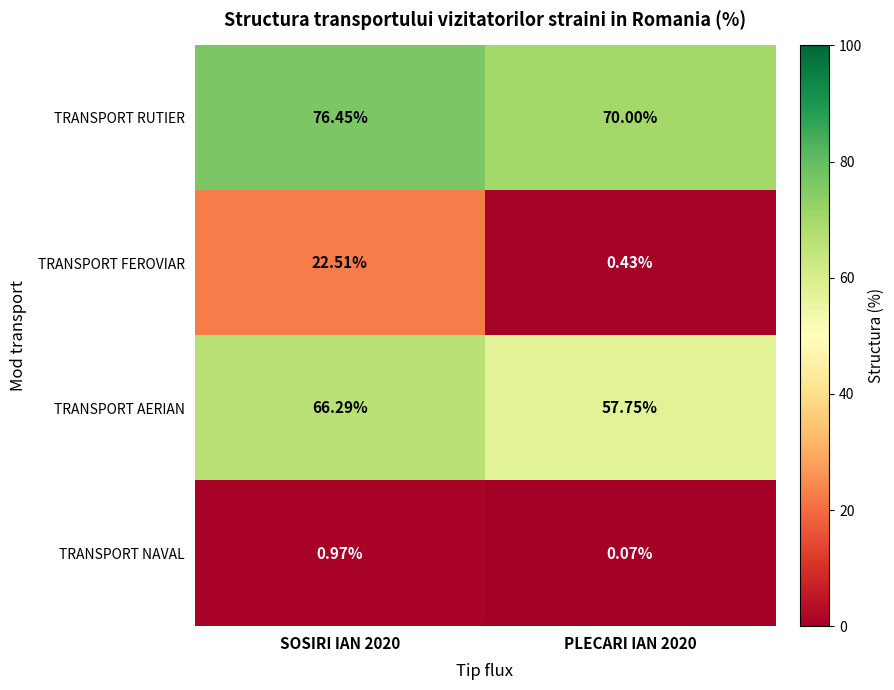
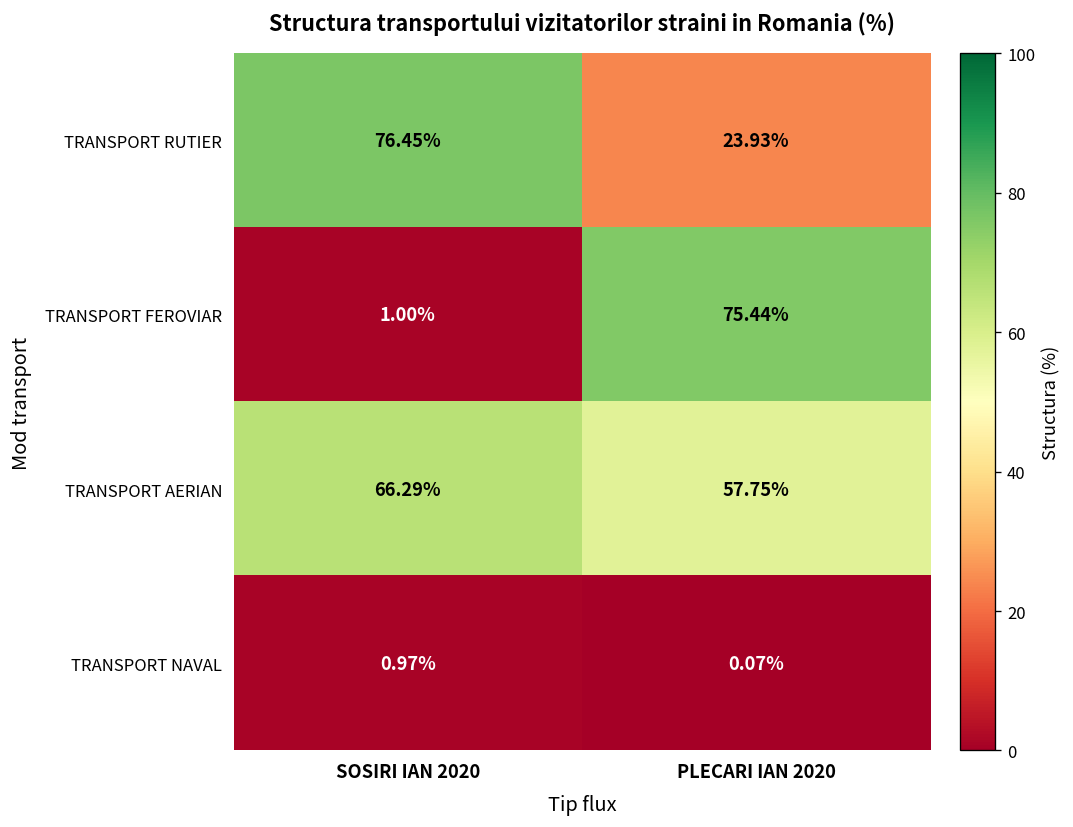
  {
    "TRANSPORT RUTIER": {
      "SOSIRI IAN 2020": "76.45%",
-     "PLECARI IAN 2020": "70.00%"
+     "PLECARI IAN 2020": "23.93%"
    },
    "TRANSPORT FEROVIAR": {
-     "SOSIRI IAN 2020": "22.51%",
-     "PLECARI IAN 2020": "0.43%"
+     "SOSIRI IAN 2020": "1.00%",
+     "PLECARI IAN 2020": "75.44%"
    },
    "TRANSPORT AERIAN": {
      "SOSIRI IAN 2020": "66.29%",
      "PLECARI IAN 2020": "57.75%"
    },
    "TRANSPORT NAVAL": {
      "SOSIRI IAN 2020": "0.97%",
      "PLECARI IAN 2020": "0.07%"
    }
  }
